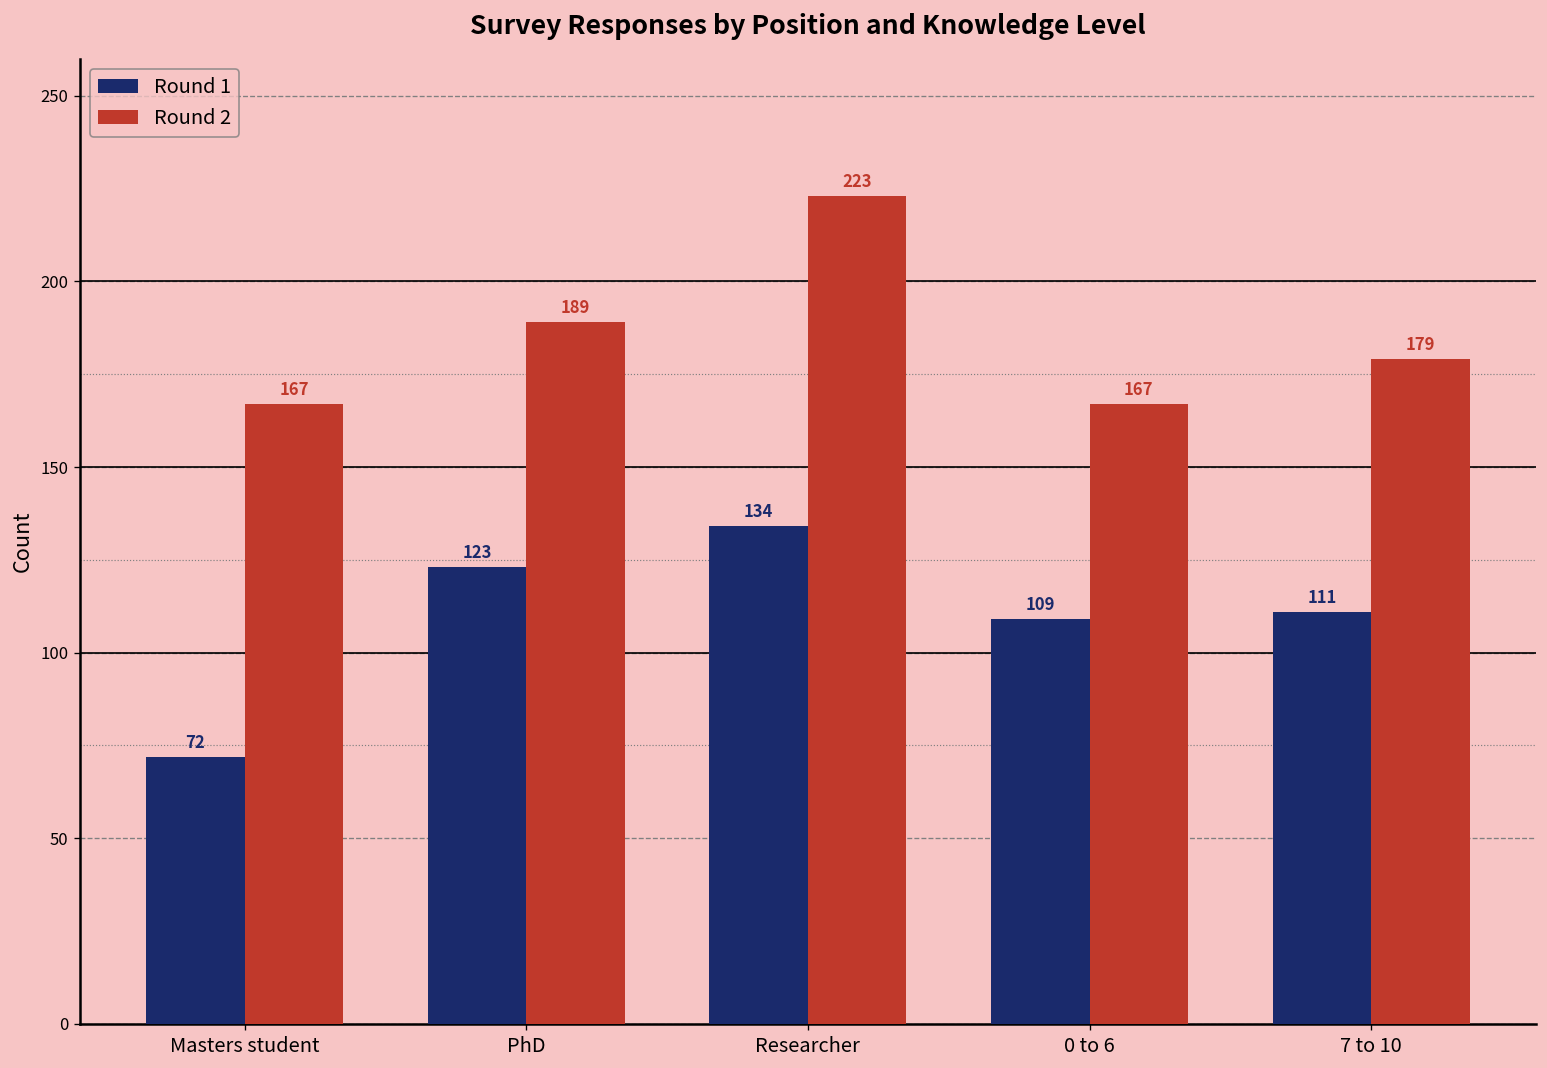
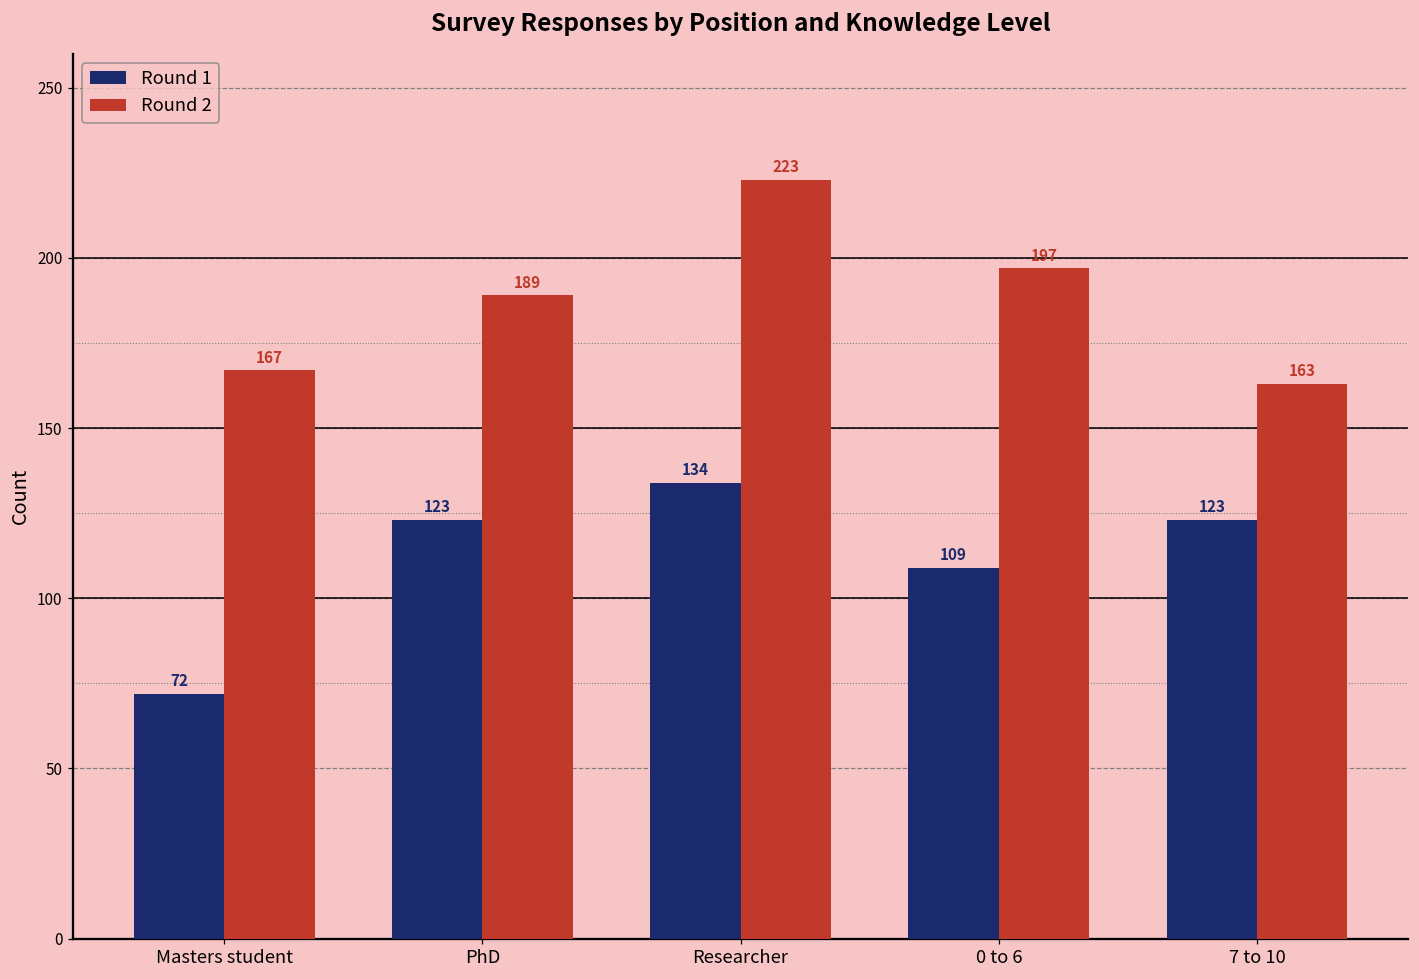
  {
    "Round 1": {
      "Masters student": 72,
      "PhD": 123,
      "Researcher": 134,
      "0 to 6": 109,
-     "7 to 10": 111
+     "7 to 10": 123
    },
    "Round 2": {
      "Masters student": 167,
      "PhD": 189,
      "Researcher": 223,
-     "0 to 6": 167,
-     "7 to 10": 179
+     "0 to 6": 197,
+     "7 to 10": 163
    }
  }
